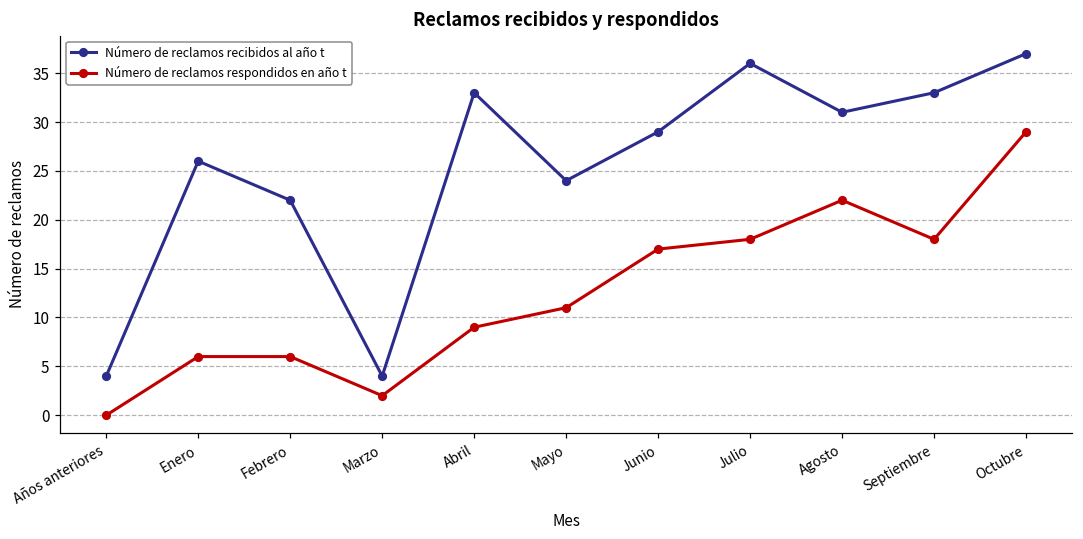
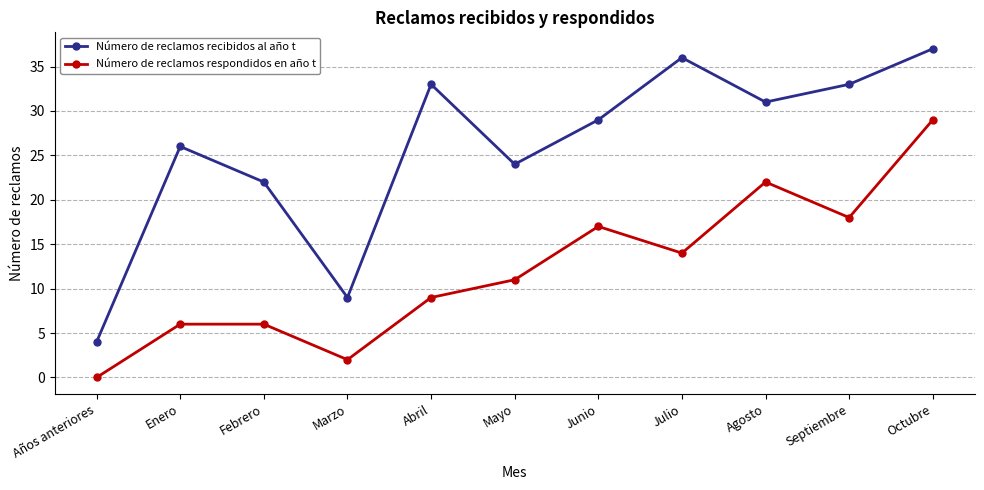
  {
    "Número de reclamos recibidos al año t": {
      "Años anteriores": 4,
      "Enero": 26,
      "Febrero": 22,
-     "Marzo": 4,
+     "Marzo": 9,
      "Abril": 33,
      "Mayo": 24,
      "Junio": 29,
      "Julio": 36,
      "Agosto": 31,
      "Septiembre": 33,
      "Octubre": 37
    },
    "Número de reclamos respondidos en año t": {
      "Años anteriores": 0,
      "Enero": 6,
      "Febrero": 6,
      "Marzo": 2,
      "Abril": 9,
      "Mayo": 11,
      "Junio": 17,
-     "Julio": 18,
+     "Julio": 14,
      "Agosto": 22,
      "Septiembre": 18,
      "Octubre": 29
    }
  }
